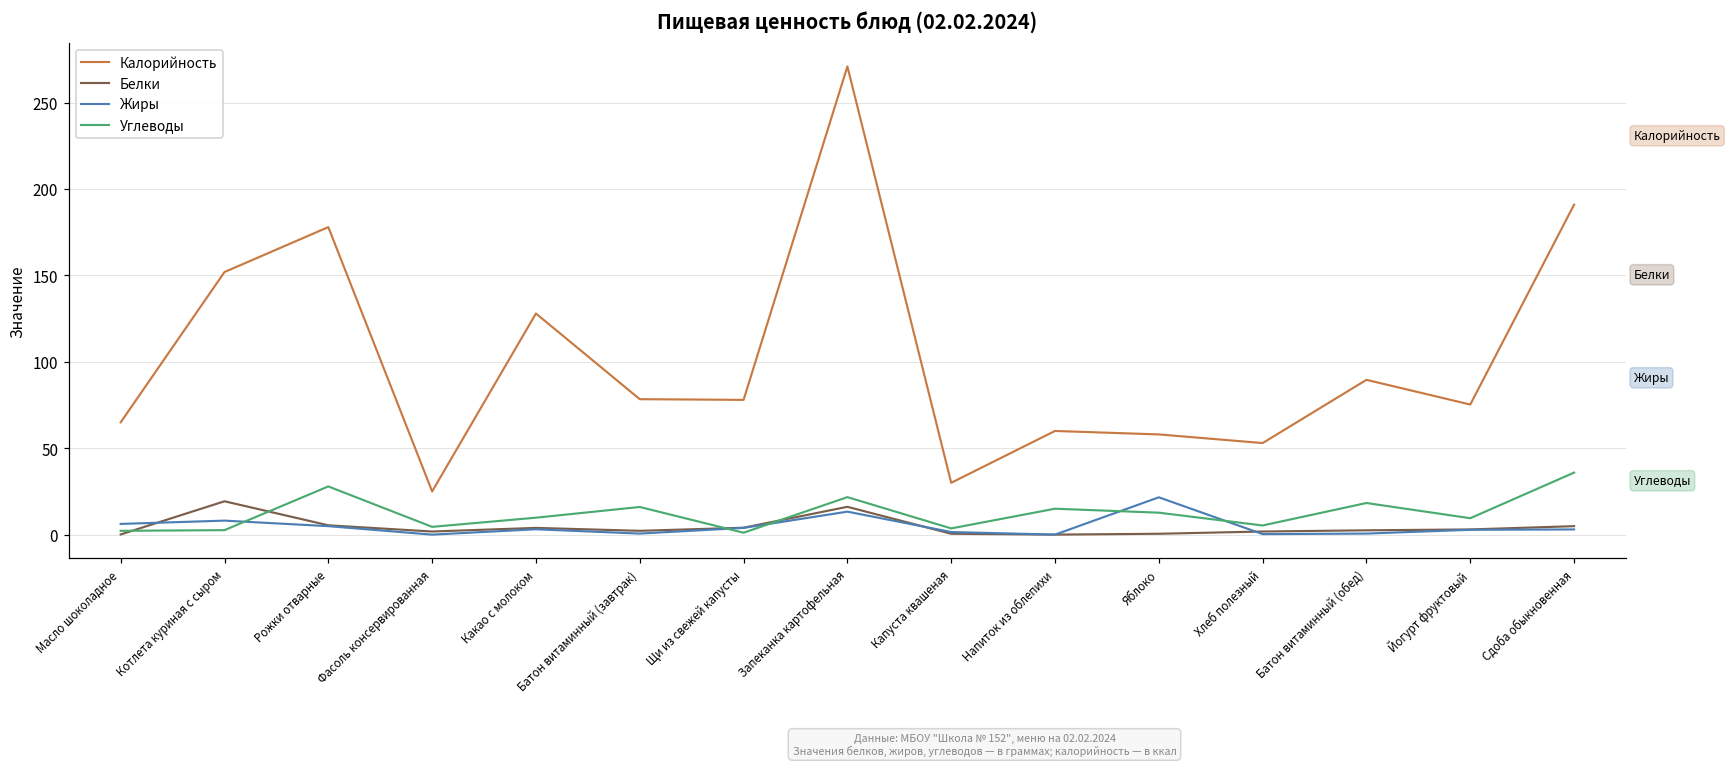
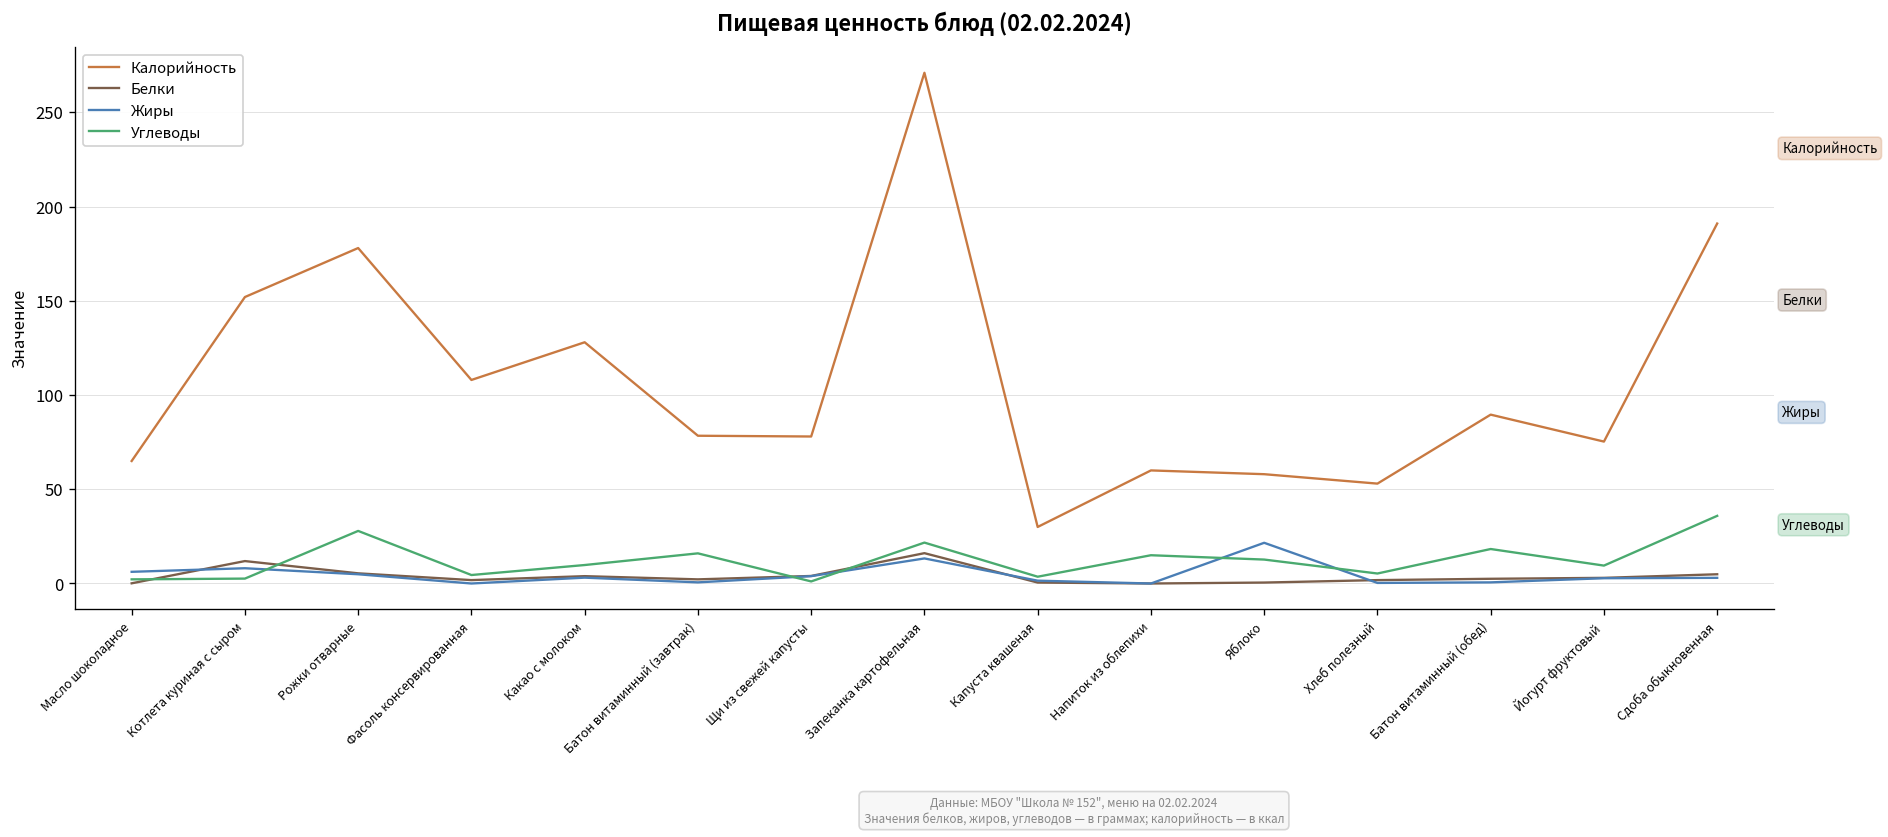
  {
    "Калорийность": {
      "Масло шоколадное": 65,
      "Котлета куриная с сыром": 152,
      "Рожки отварные": 178,
-     "Фасоль консервированная": 25,
+     "Фасоль консервированная": 108,
      "Какао с молоком": 128,
      "Батон витаминный (завтрак)": 78,
      "Щи из свежей капусты": 78,
      "Запеканка картофельная": 271,
      "Капуста квашеная": 30,
      "Напиток из облепихи": 60,
      "Яблоко": 58,
      "Хлеб полезный": 53,
      "Батон витаминный (обед)": 90,
      "Йогурт фруктовый": 75,
      "Сдоба обыкновенная": 191
    },
    "Белки": {
      "Масло шоколадное": 0,
-     "Котлета куриная с сыром": 19,
+     "Котлета куриная с сыром": 12,
      "Фасоль консервированная": 2,
      "Запеканка картофельная": 16,
      "Яблоко": 1,
      "Батон витаминный (обед)": 3,
      "Сдоба обыкновенная": 5
    },
    "Жиры": {
      "Масло шоколадное": 6,
      "Котлета куриная с сыром": 8,
      "Фасоль консервированная": 0,
      "Запеканка картофельная": 13,
      "Яблоко": 22,
      "Батон витаминный (обед)": 1,
      "Сдоба обыкновенная": 3
    },
    "Углеводы": {
      "Масло шоколадное": 2,
      "Котлета куриная с сыром": 3,
      "Рожки отварные": 28,
      "Фасоль консервированная": 5,
      "Какао с молоком": 10,
      "Батон витаминный (завтрак)": 16,
      "Щи из свежей капусты": 1,
      "Запеканка картофельная": 22,
      "Капуста квашеная": 4,
      "Напиток из облепихи": 15,
      "Яблоко": 13,
      "Хлеб полезный": 5,
      "Батон витаминный (обед)": 18,
      "Йогурт фруктовый": 10,
      "Сдоба обыкновенная": 36
    }
  }
